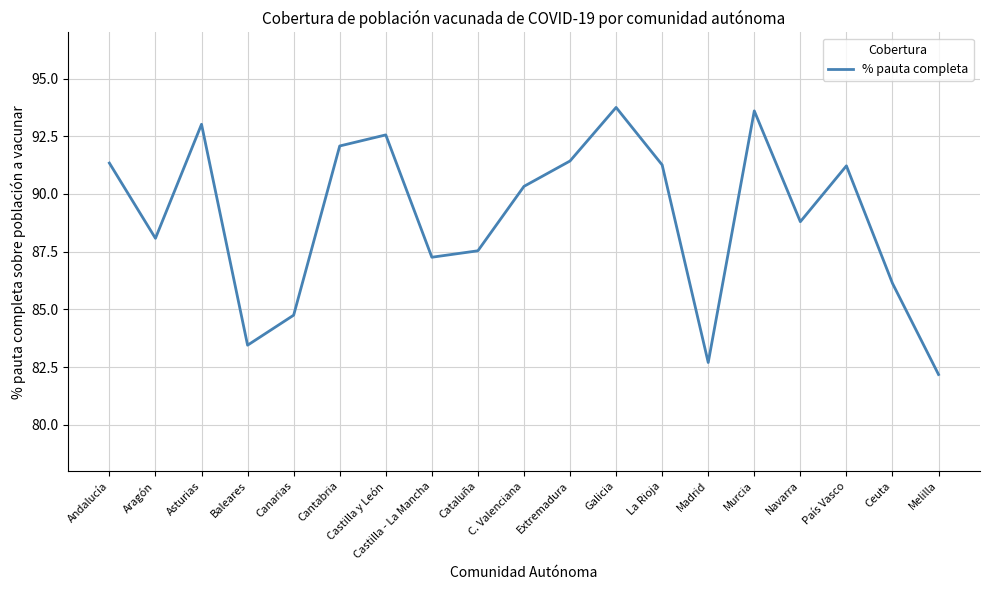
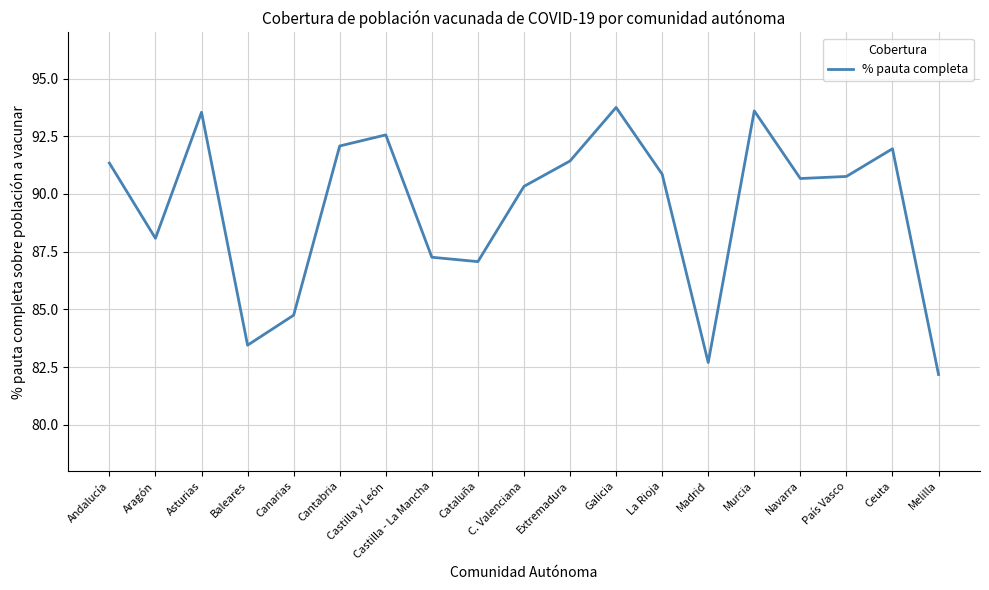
  {
    "Andalucía": 91.3,
    "Aragón": 88.1,
-   "Asturias": 93.0,
+   "Asturias": 93.5,
    "Baleares": 83.5,
    "Canarias": 84.8,
    "Cantabria": 92.1,
    "Castilla y León": 92.6,
    "Castilla - La Mancha": 87.3,
-   "Cataluña": 87.5,
+   "Cataluña": 87.1,
    "C. Valenciana": 90.3,
    "Extremadura": 91.4,
    "Galicia": 93.8,
-   "La Rioja": 91.3,
+   "La Rioja": 90.9,
    "Madrid": 82.7,
    "Murcia": 93.6,
-   "Navarra": 88.8,
-   "País Vasco": 91.2,
-   "Ceuta": 86.1,
+   "Navarra": 90.7,
+   "País Vasco": 90.8,
+   "Ceuta": 92.0,
    "Melilla": 82.2
  }
